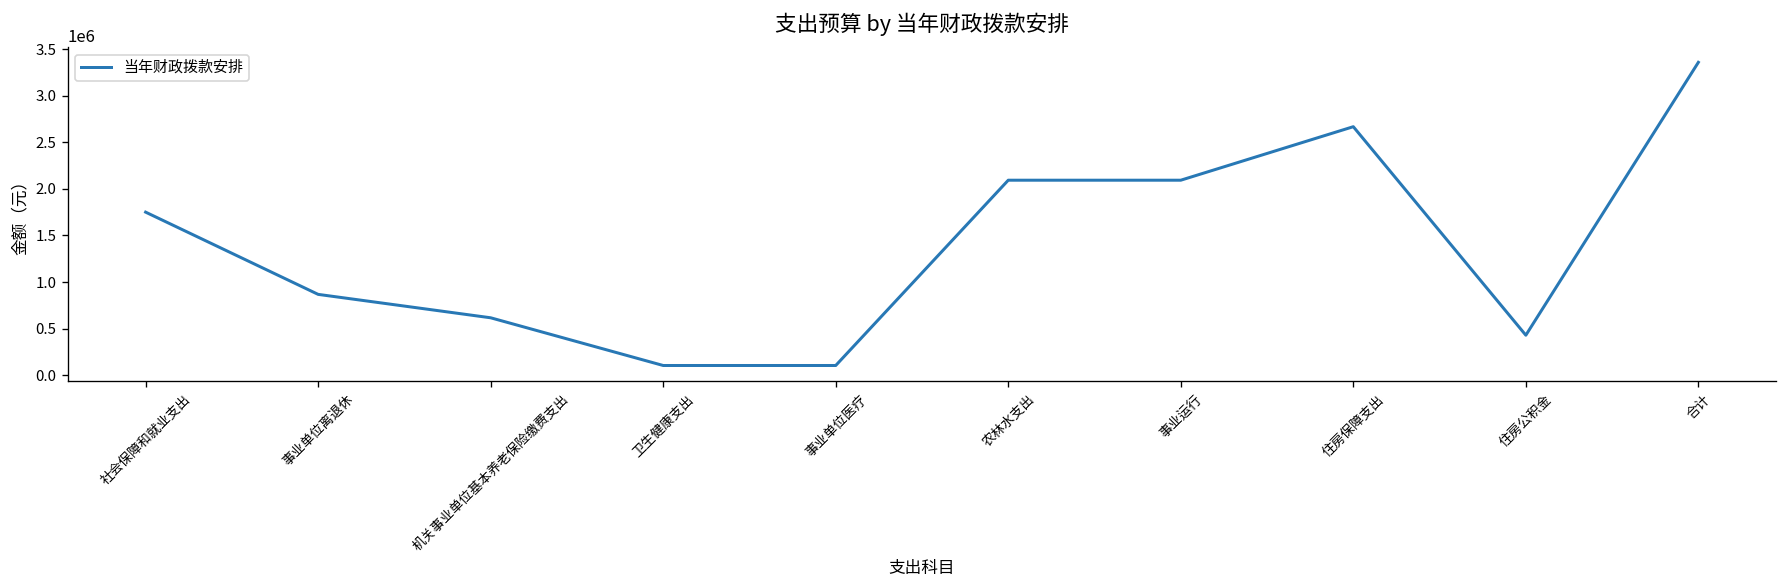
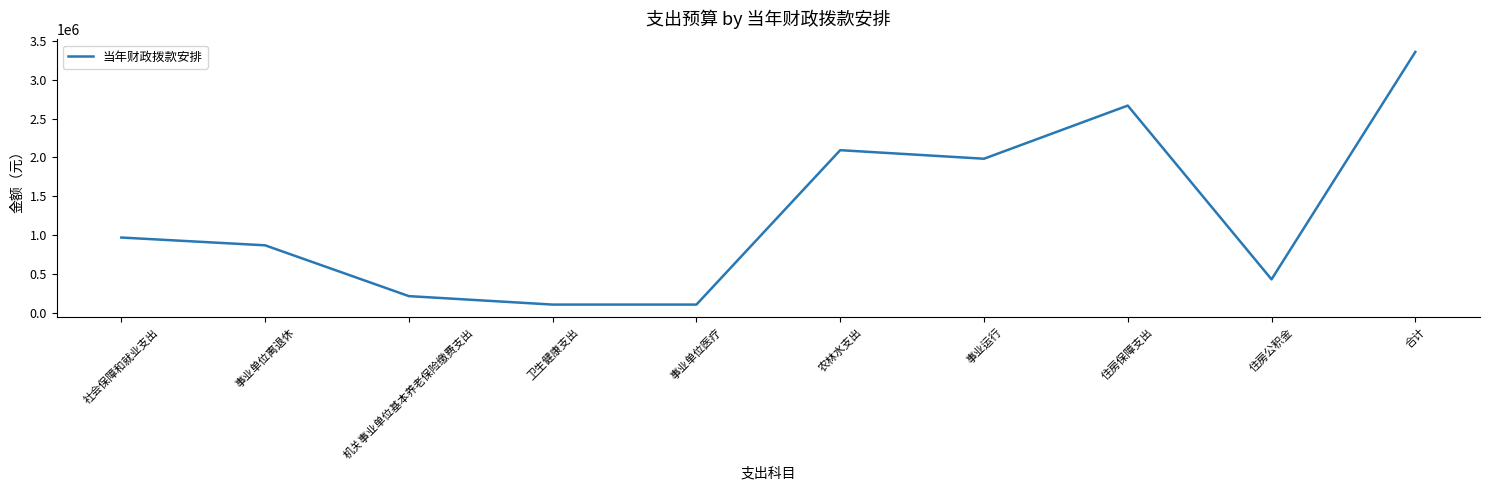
  {
-   "社会保障和就业支出": 1800000,
+   "社会保障和就业支出": 1000000,
    "事业单位离退休": 900000,
-   "机关事业单位基本养老保险缴费支出": 600000,
+   "机关事业单位基本养老保险缴费支出": 200000,
    "卫生健康支出": 100000,
    "事业单位医疗": 100000,
    "农林水支出": 2100000,
-   "事业运行": 2100000,
+   "事业运行": 2000000,
    "住房保障支出": 2700000,
    "住房公积金": 400000,
    "合计": 3400000
  }
